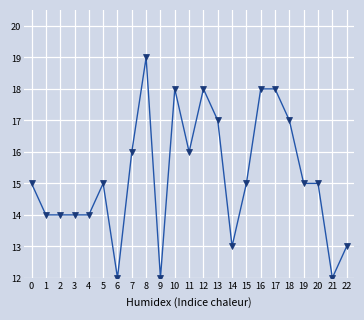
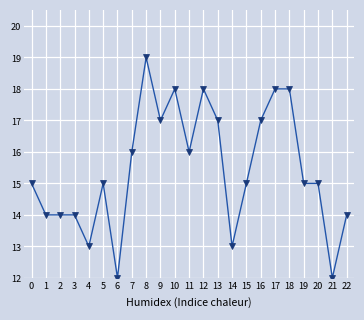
  {
    "0": 15,
    "1": 14,
    "2": 14,
    "3": 14,
-   "4": 14,
+   "4": 13,
    "5": 15,
    "6": 12,
    "7": 16,
    "8": 19,
-   "9": 12,
+   "9": 17,
    "10": 18,
    "11": 16,
    "12": 18,
    "13": 17,
    "14": 13,
    "15": 15,
-   "16": 18,
+   "16": 17,
    "17": 18,
-   "18": 17,
+   "18": 18,
    "19": 15,
    "20": 15,
    "21": 12,
-   "22": 13
+   "22": 14
  }
